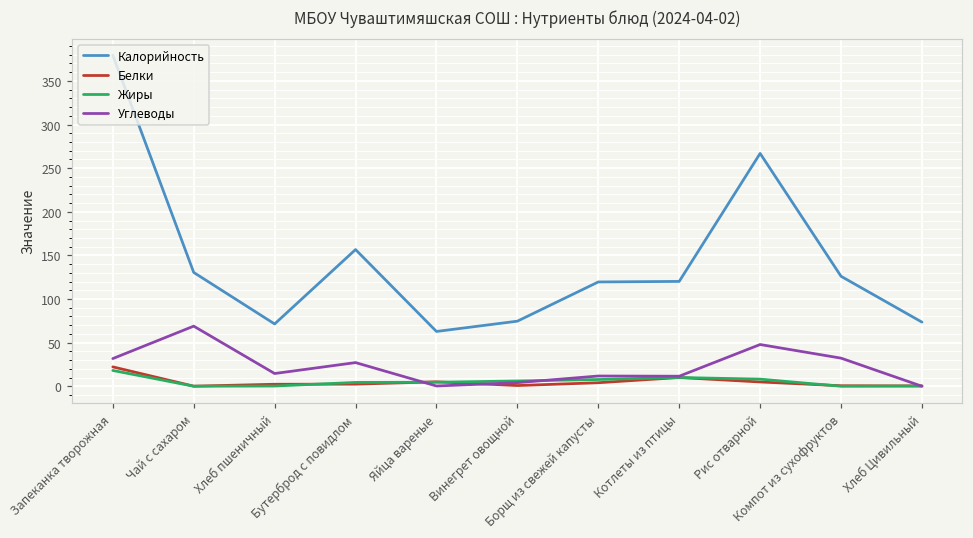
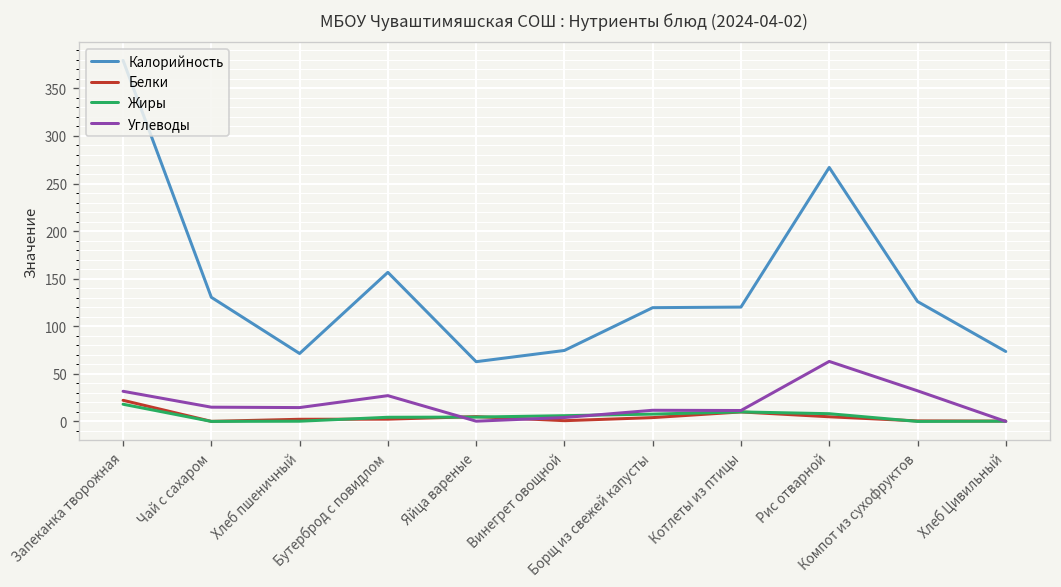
  {
    "Калорийность": {
      "Чай с сахаром": 130,
      "Хлеб пшеничный": 70,
      "Бутерброд с повидлом": 160,
      "Яйца вареные": 60,
      "Винегрет овощной": 70,
      "Борщ из свежей капусты": 120,
      "Котлеты из птицы": 120,
      "Рис отварной": 270,
      "Компот из сухофруктов": 130,
      "Хлеб Цивильный": 70
    },
    "Белки": {
      "Запеканка творожная": 20,
      "Винегрет овощной": 0,
      "Борщ из свежей капусты": 0
    },
    "Жиры": {
      "Запеканка творожная": 20,
      "Борщ из свежей капусты": 10
    },
    "Углеводы": {
      "Запеканка творожная": 30,
-     "Чай с сахаром": 70,
+     "Чай с сахаром": 10,
      "Хлеб пшеничный": 10,
      "Бутерброд с повидлом": 30,
      "Яйца вареные": 0,
      "Борщ из свежей капусты": 10,
-     "Рис отварной": 50,
+     "Рис отварной": 60,
      "Компот из сухофруктов": 30
    }
  }
